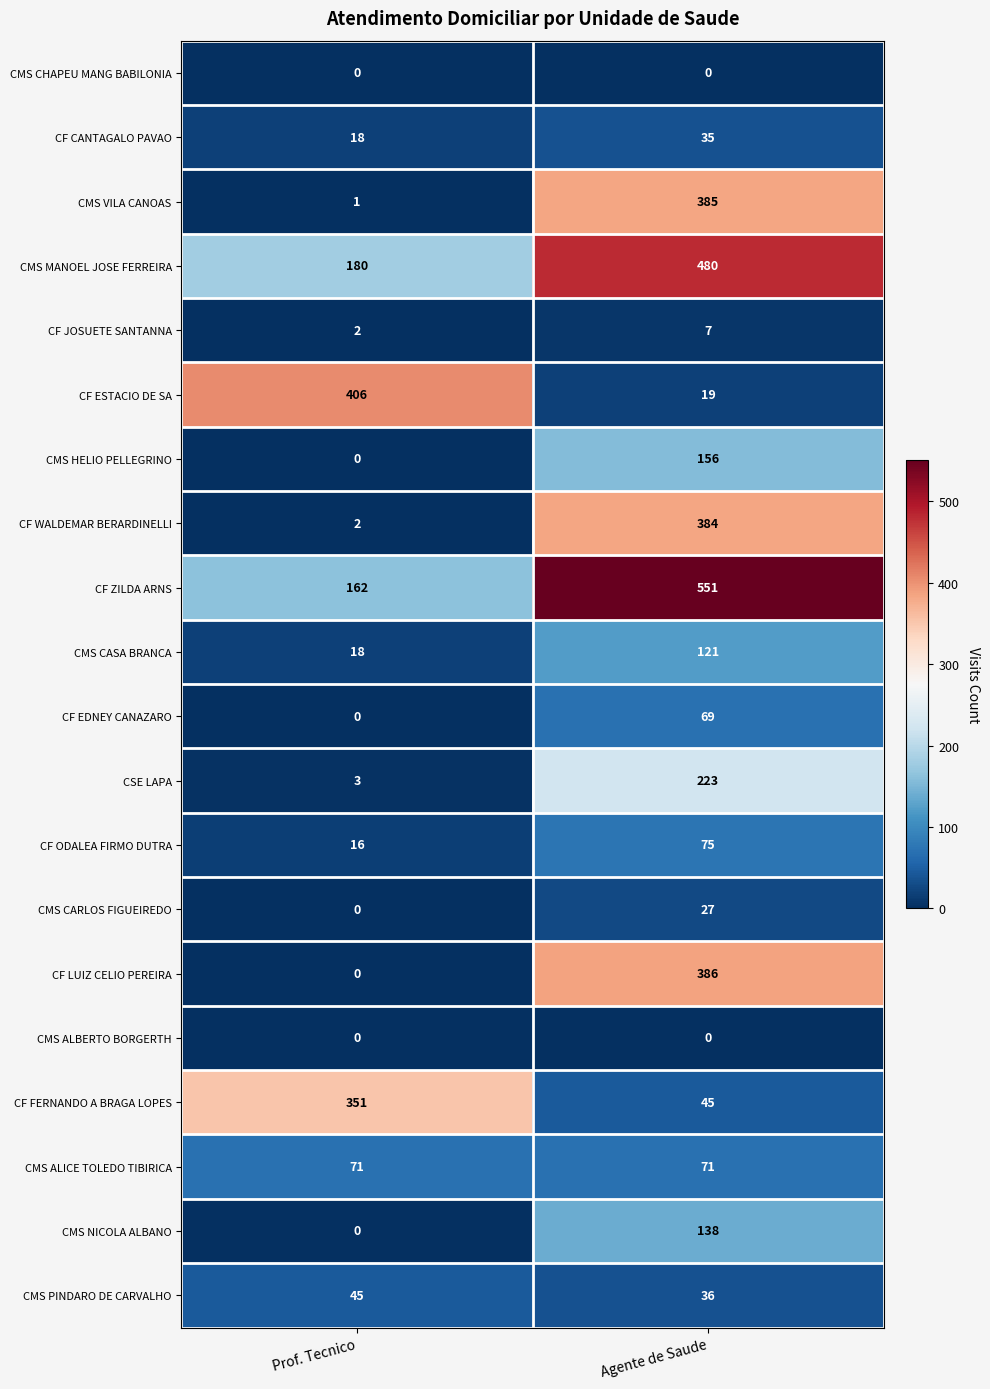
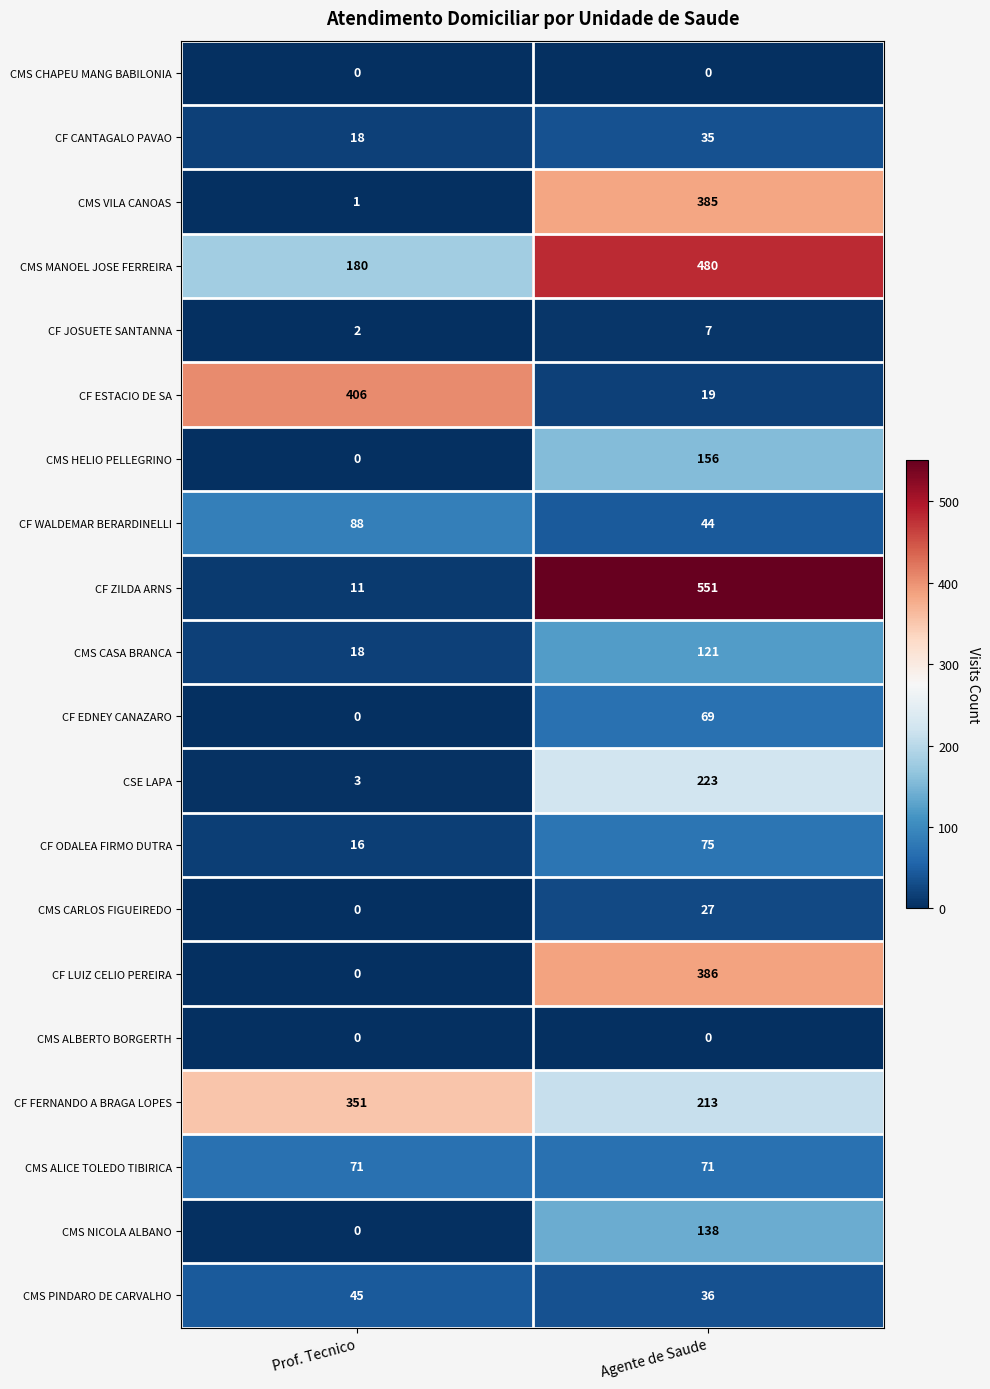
  {
    "CMS CHAPEU MANG BABILONIA": {
      "Prof. Tecnico": 0,
      "Agente de Saude": 0
    },
    "CF CANTAGALO PAVAO": {
      "Prof. Tecnico": 18,
      "Agente de Saude": 35
    },
    "CMS VILA CANOAS": {
      "Prof. Tecnico": 1,
      "Agente de Saude": 385
    },
    "CMS MANOEL JOSE FERREIRA": {
      "Prof. Tecnico": 180,
      "Agente de Saude": 480
    },
    "CF JOSUETE SANTANNA": {
      "Prof. Tecnico": 2,
      "Agente de Saude": 7
    },
    "CF ESTACIO DE SA": {
      "Prof. Tecnico": 406,
      "Agente de Saude": 19
    },
    "CMS HELIO PELLEGRINO": {
      "Prof. Tecnico": 0,
      "Agente de Saude": 156
    },
    "CF WALDEMAR BERARDINELLI": {
-     "Prof. Tecnico": 2,
-     "Agente de Saude": 384
+     "Prof. Tecnico": 88,
+     "Agente de Saude": 44
    },
    "CF ZILDA ARNS": {
-     "Prof. Tecnico": 162,
+     "Prof. Tecnico": 11,
      "Agente de Saude": 551
    },
    "CMS CASA BRANCA": {
      "Prof. Tecnico": 18,
      "Agente de Saude": 121
    },
    "CF EDNEY CANAZARO": {
      "Prof. Tecnico": 0,
      "Agente de Saude": 69
    },
    "CSE LAPA": {
      "Prof. Tecnico": 3,
      "Agente de Saude": 223
    },
    "CF ODALEA FIRMO DUTRA": {
      "Prof. Tecnico": 16,
      "Agente de Saude": 75
    },
    "CMS CARLOS FIGUEIREDO": {
      "Prof. Tecnico": 0,
      "Agente de Saude": 27
    },
    "CF LUIZ CELIO PEREIRA": {
      "Prof. Tecnico": 0,
      "Agente de Saude": 386
    },
    "CMS ALBERTO BORGERTH": {
      "Prof. Tecnico": 0,
      "Agente de Saude": 0
    },
    "CF FERNANDO A BRAGA LOPES": {
      "Prof. Tecnico": 351,
-     "Agente de Saude": 45
+     "Agente de Saude": 213
    },
    "CMS ALICE TOLEDO TIBIRICA": {
      "Prof. Tecnico": 71,
      "Agente de Saude": 71
    },
    "CMS NICOLA ALBANO": {
      "Prof. Tecnico": 0,
      "Agente de Saude": 138
    },
    "CMS PINDARO DE CARVALHO": {
      "Prof. Tecnico": 45,
      "Agente de Saude": 36
    }
  }
